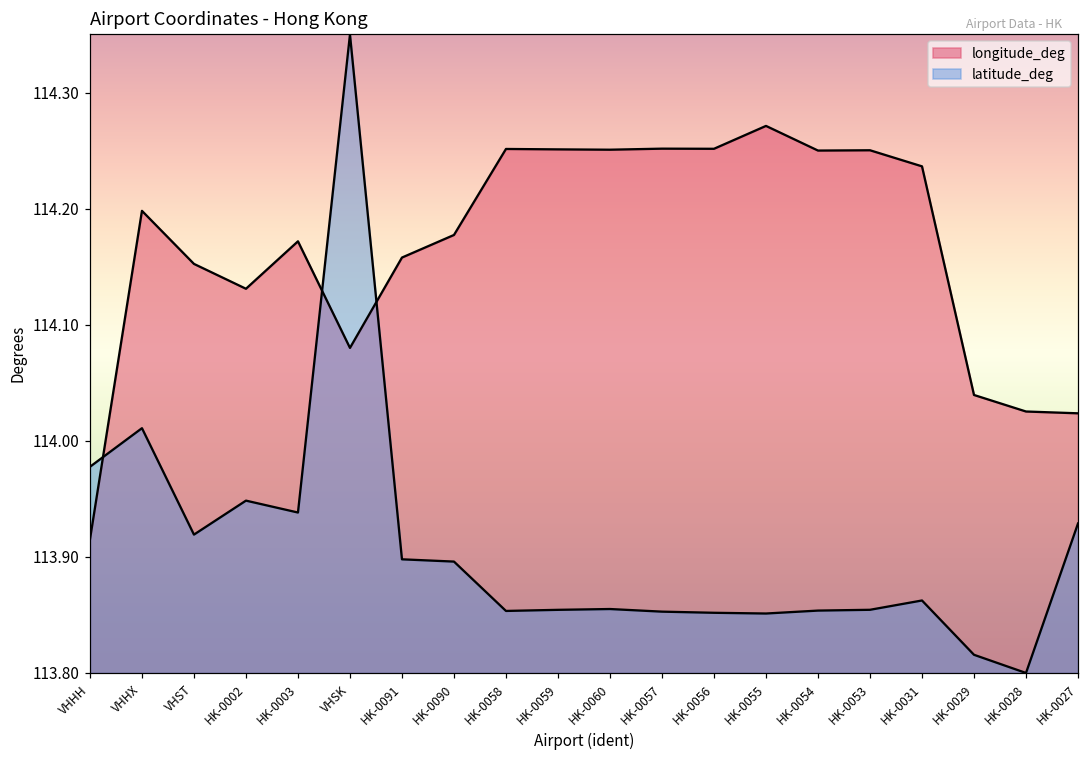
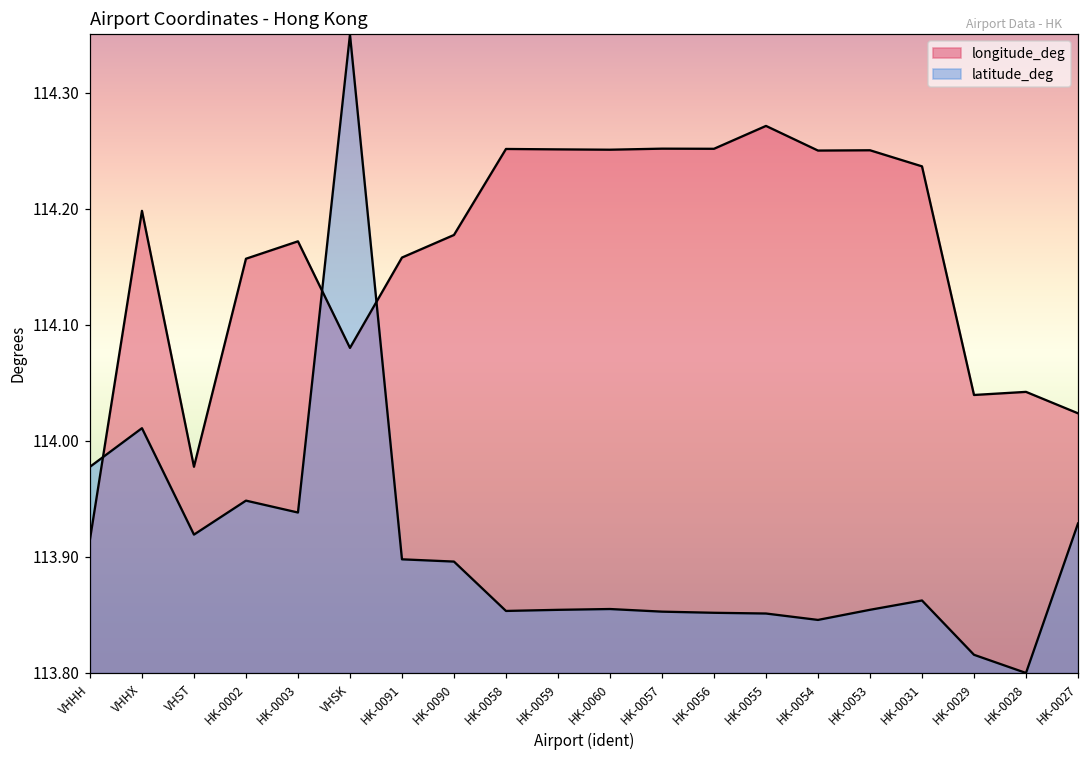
  {
    "longitude_deg": {
      "VHHH": 113.915,
      "VHHX": 114.198,
-     "VHST": 114.152,
-     "HK-0002": 114.131,
+     "VHST": 113.978,
+     "HK-0002": 114.157,
      "HK-0003": 114.172,
      "VHSK": 114.080,
      "HK-0091": 114.158,
      "HK-0090": 114.177,
      "HK-0058": 114.251,
      "HK-0059": 114.251,
      "HK-0060": 114.251,
      "HK-0057": 114.252,
      "HK-0056": 114.252,
      "HK-0055": 114.271,
      "HK-0054": 114.250,
      "HK-0053": 114.250,
      "HK-0031": 114.236,
      "HK-0029": 114.039,
-     "HK-0028": 114.025,
+     "HK-0028": 114.042,
      "HK-0027": 114.024
    },
    "latitude_deg": {
      "VHHH": 113.978,
      "VHHX": 114.011,
      "VHST": 113.919,
      "HK-0002": 113.948,
      "HK-0003": 113.938,
      "VHSK": 114.350,
      "HK-0091": 113.898,
      "HK-0090": 113.896,
      "HK-0058": 113.853,
      "HK-0059": 113.854,
      "HK-0060": 113.855,
      "HK-0057": 113.853,
      "HK-0056": 113.852,
      "HK-0055": 113.851,
-     "HK-0054": 113.854,
+     "HK-0054": 113.846,
      "HK-0053": 113.854,
      "HK-0031": 113.862,
      "HK-0029": 113.816,
      "HK-0028": 113.800,
      "HK-0027": 113.929
    }
  }
